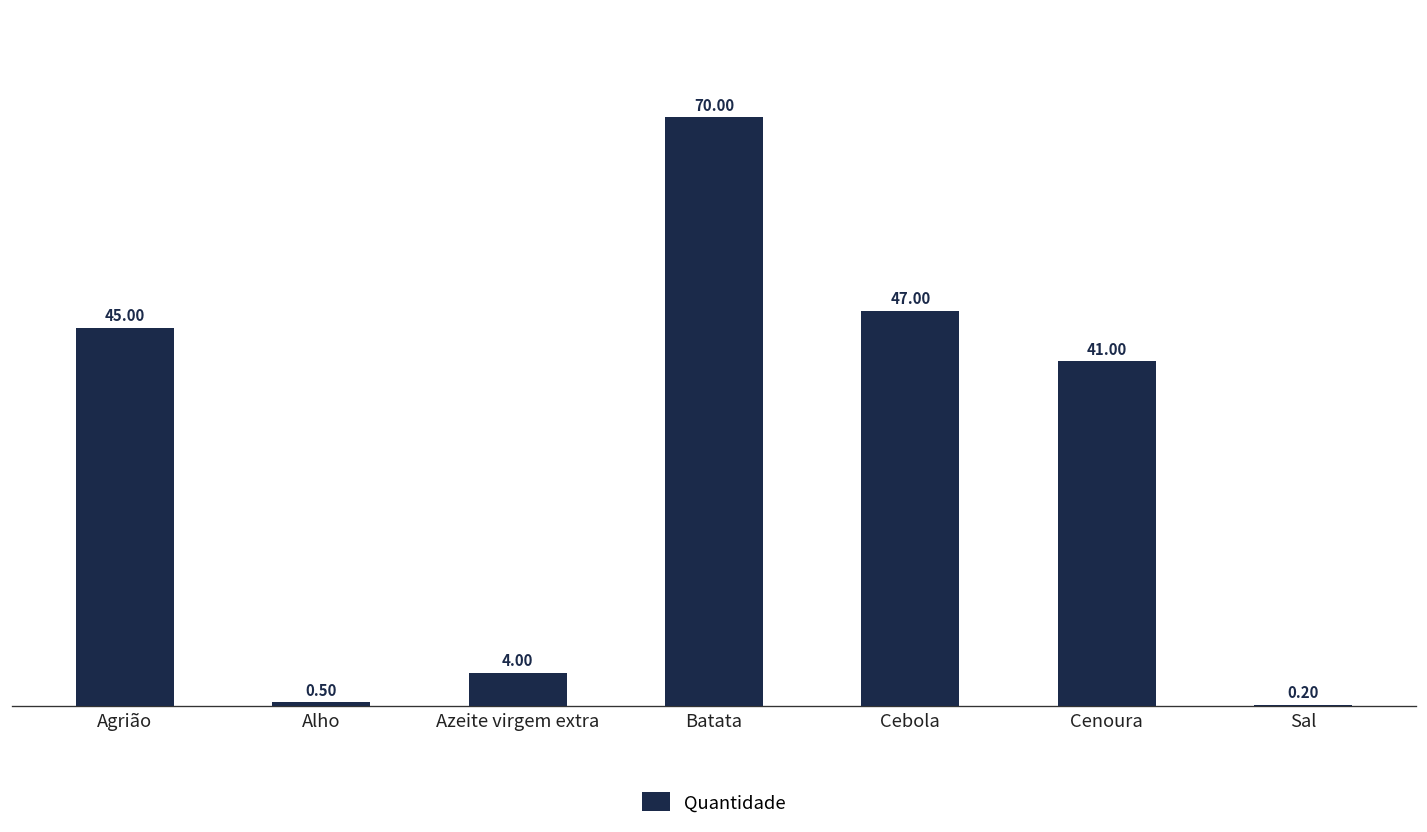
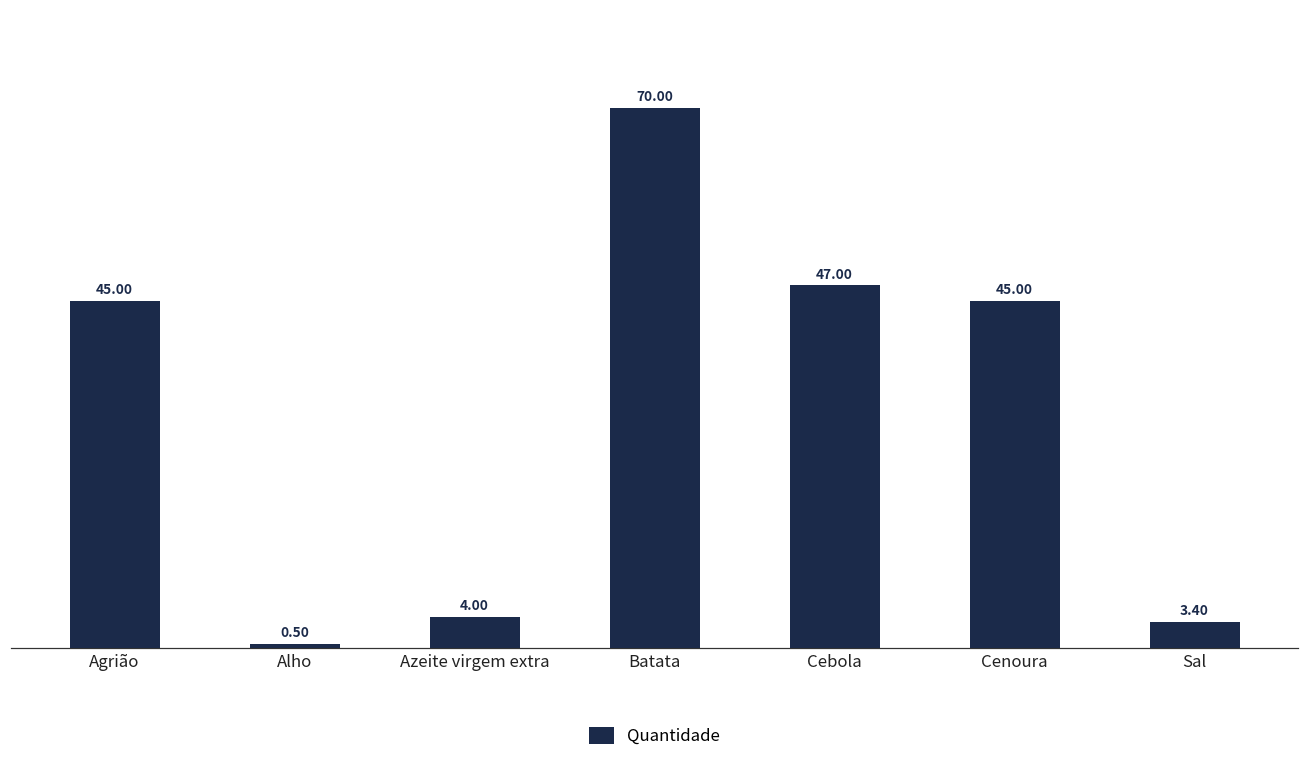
  {
    "Agrião": 45.00,
    "Alho": 0.50,
    "Azeite virgem extra": 4.00,
    "Batata": 70.00,
    "Cebola": 47.00,
-   "Cenoura": 41.00,
-   "Sal": 0.20
+   "Cenoura": 45.00,
+   "Sal": 3.40
  }
